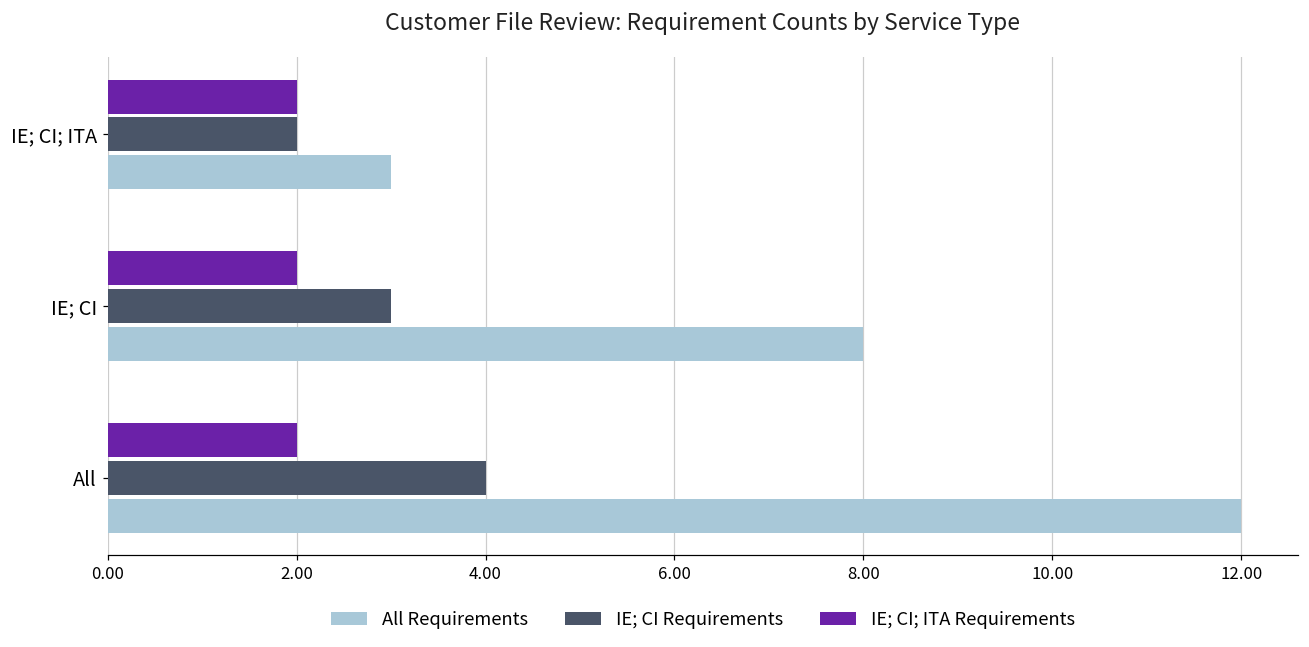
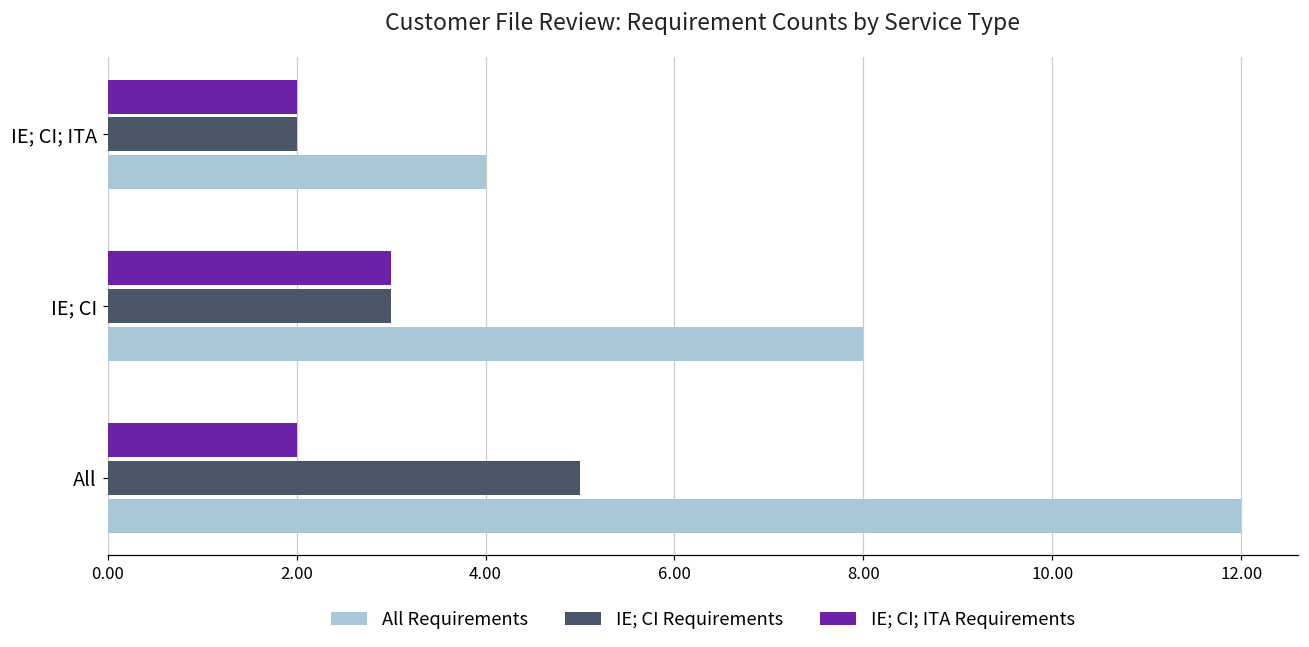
  {
    "All Requirements": {
-     "IE; CI; ITA": 3,
+     "IE; CI; ITA": 4,
      "IE; CI": 8,
      "All": 12
    },
    "IE; CI Requirements": {
      "IE; CI; ITA": 2,
      "IE; CI": 3,
-     "All": 4
+     "All": 5
    },
    "IE; CI; ITA Requirements": {
      "IE; CI; ITA": 2,
-     "IE; CI": 2,
+     "IE; CI": 3,
      "All": 2
    }
  }
